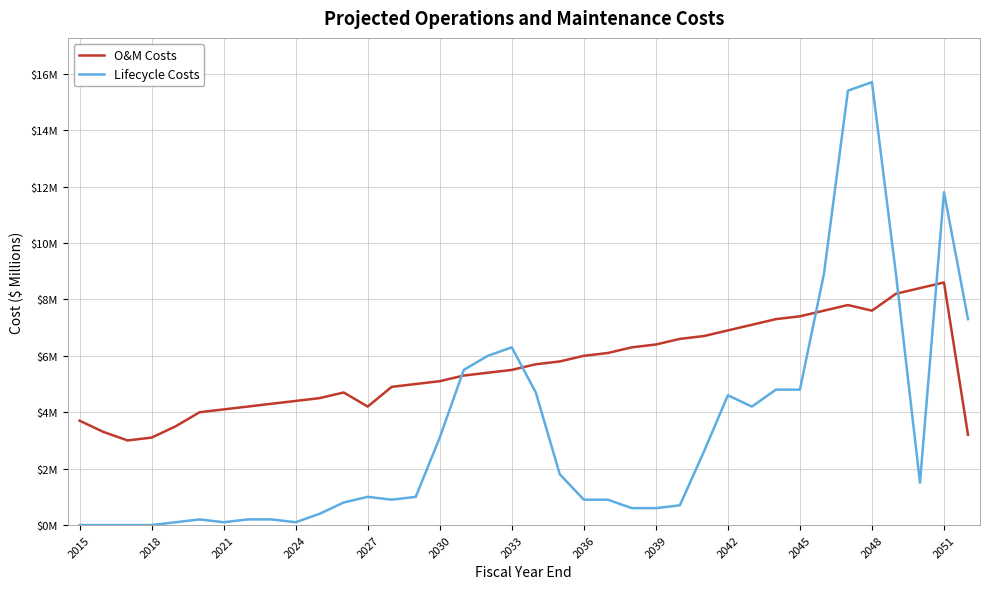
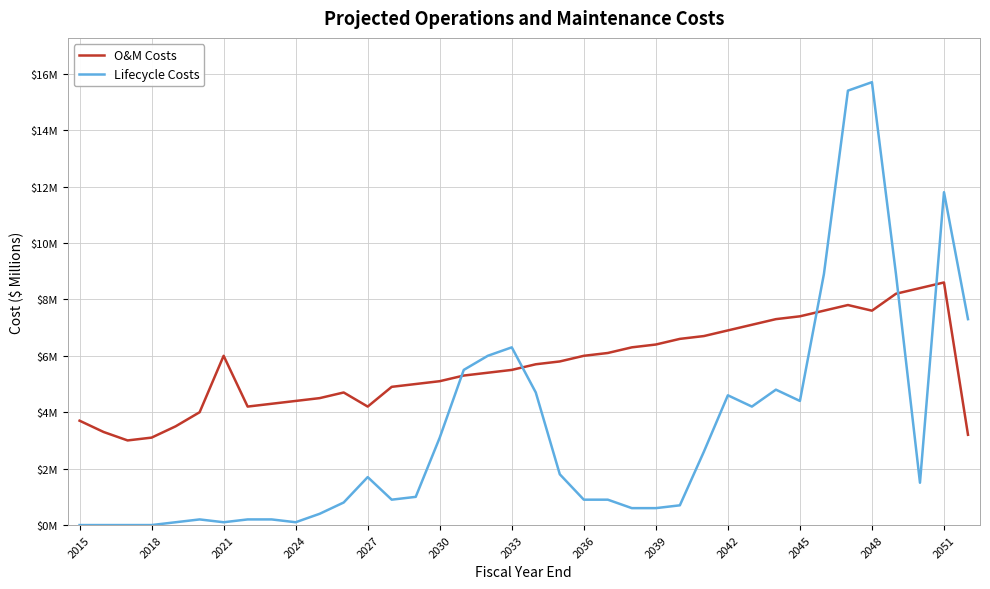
  {
    "O&M Costs": {
      "2015": "$3700000",
      "2018": "$3100000",
-     "2021": "$4100000",
+     "2021": "$6000000",
      "2024": "$4400000",
      "2027": "$4200000",
      "2030": "$5100000",
      "2033": "$5500000",
      "2036": "$6000000",
      "2039": "$6400000",
      "2042": "$6900000",
      "2045": "$7400000",
      "2048": "$7600000",
      "2051": "$8600000"
    },
    "Lifecycle Costs": {
      "2015": "$0",
      "2018": "$0",
      "2021": "$100000",
      "2024": "$100000",
-     "2027": "$1000000",
+     "2027": "$1700000",
      "2030": "$3100000",
      "2033": "$6300000",
      "2036": "$900000",
      "2039": "$600000",
      "2042": "$4600000",
-     "2045": "$4800000",
+     "2045": "$4400000",
      "2048": "$15700000",
      "2051": "$11800000"
    }
  }
